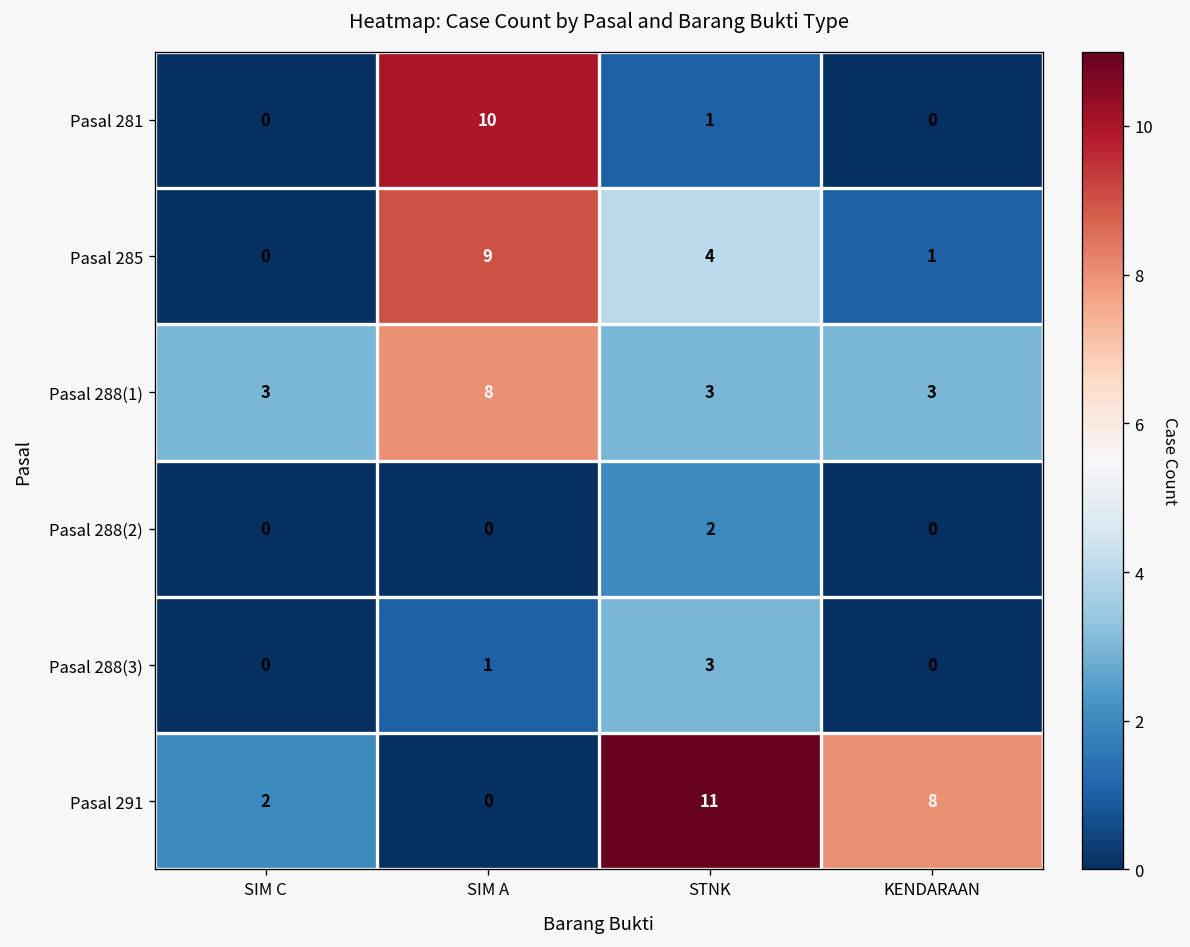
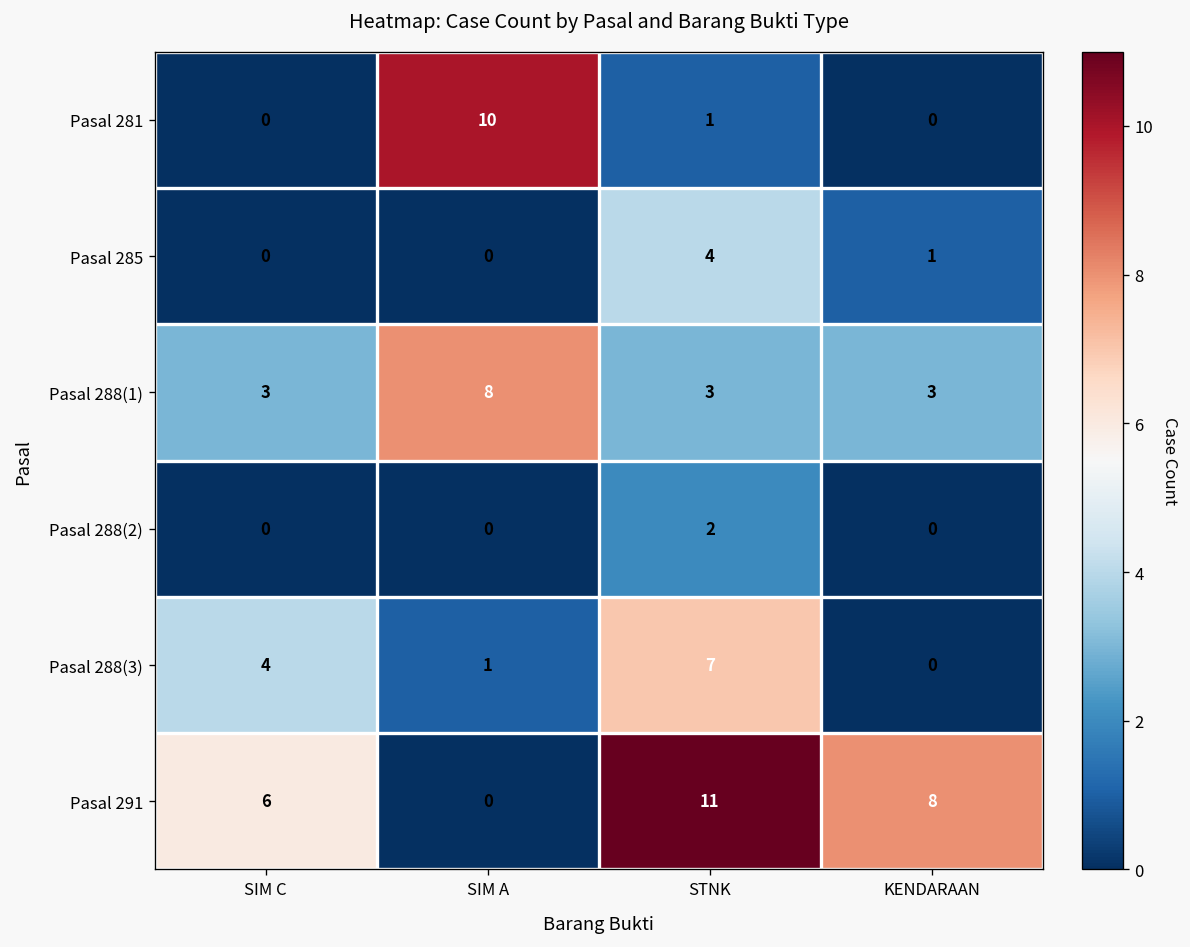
  {
    "Pasal 281": {
      "SIM C": 0,
      "SIM A": 10,
      "STNK": 1,
      "KENDARAAN": 0
    },
    "Pasal 285": {
      "SIM C": 0,
-     "SIM A": 9,
+     "SIM A": 0,
      "STNK": 4,
      "KENDARAAN": 1
    },
    "Pasal 288(1)": {
      "SIM C": 3,
      "SIM A": 8,
      "STNK": 3,
      "KENDARAAN": 3
    },
    "Pasal 288(2)": {
      "SIM C": 0,
      "SIM A": 0,
      "STNK": 2,
      "KENDARAAN": 0
    },
    "Pasal 288(3)": {
-     "SIM C": 0,
+     "SIM C": 4,
      "SIM A": 1,
-     "STNK": 3,
+     "STNK": 7,
      "KENDARAAN": 0
    },
    "Pasal 291": {
-     "SIM C": 2,
+     "SIM C": 6,
      "SIM A": 0,
      "STNK": 11,
      "KENDARAAN": 8
    }
  }
